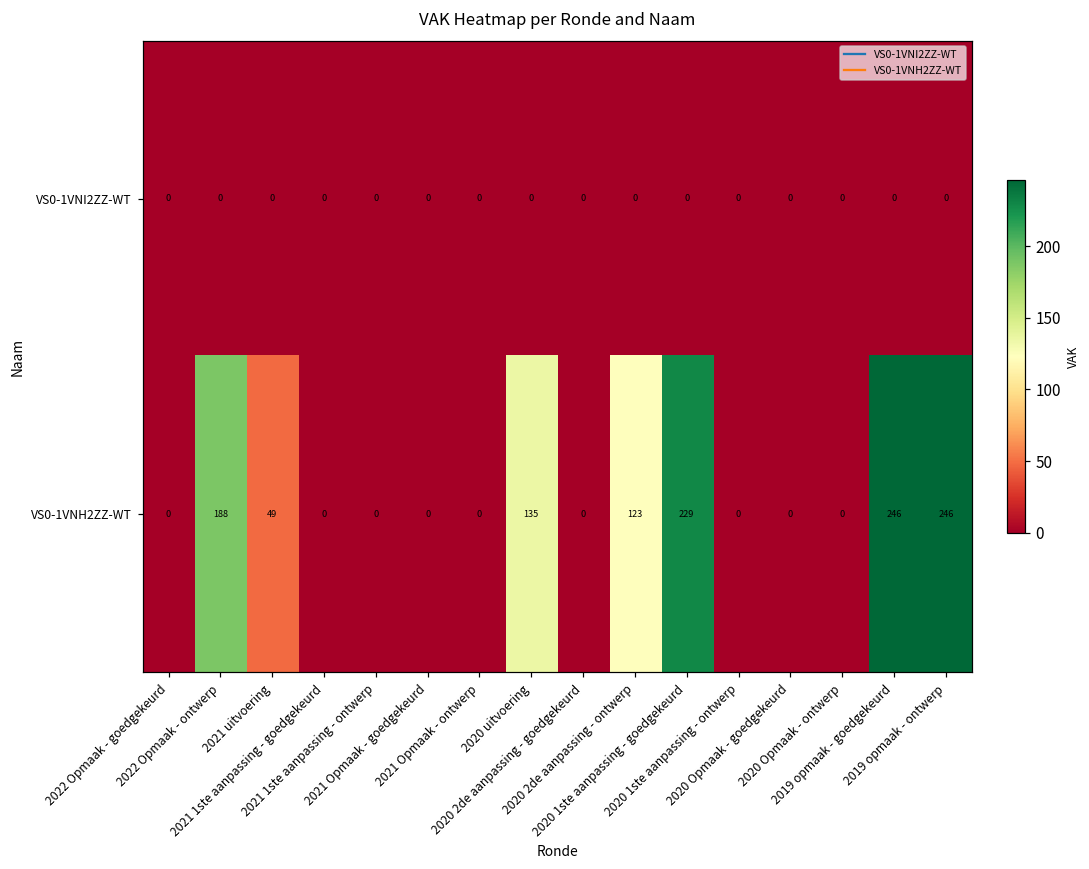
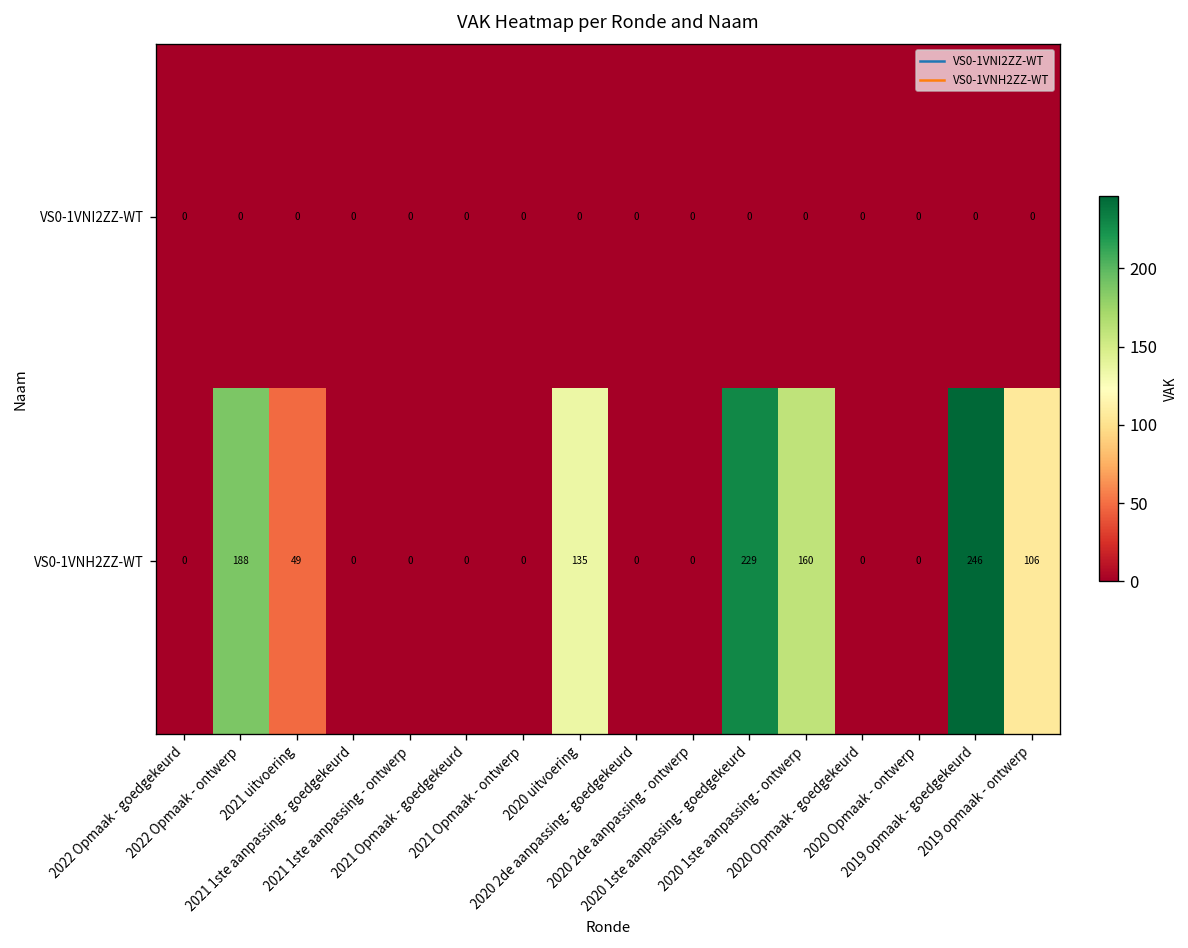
  {
    "VS0-1VNI2ZZ-WT": {
      "2022 Opmaak - goedgekeurd": 0,
      "2022 Opmaak - ontwerp": 0,
      "2021 uitvoering": 0,
      "2021 1ste aanpassing - goedgekeurd": 0,
      "2021 1ste aanpassing - ontwerp": 0,
      "2021 Opmaak - goedgekeurd": 0,
      "2021 Opmaak - ontwerp": 0,
      "2020 uitvoering": 0,
      "2020 2de aanpassing - goedgekeurd": 0,
      "2020 2de aanpassing - ontwerp": 0,
      "2020 1ste aanpassing - goedgekeurd": 0,
      "2020 1ste aanpassing - ontwerp": 0,
      "2020 Opmaak - goedgekeurd": 0,
      "2020 Opmaak - ontwerp": 0,
      "2019 opmaak - goedgekeurd": 0,
      "2019 opmaak - ontwerp": 0
    },
    "VS0-1VNH2ZZ-WT": {
      "2022 Opmaak - goedgekeurd": 0,
      "2022 Opmaak - ontwerp": 188,
      "2021 uitvoering": 49,
      "2021 1ste aanpassing - goedgekeurd": 0,
      "2021 1ste aanpassing - ontwerp": 0,
      "2021 Opmaak - goedgekeurd": 0,
      "2021 Opmaak - ontwerp": 0,
      "2020 uitvoering": 135,
      "2020 2de aanpassing - goedgekeurd": 0,
-     "2020 2de aanpassing - ontwerp": 123,
+     "2020 2de aanpassing - ontwerp": 0,
      "2020 1ste aanpassing - goedgekeurd": 229,
-     "2020 1ste aanpassing - ontwerp": 0,
+     "2020 1ste aanpassing - ontwerp": 160,
      "2020 Opmaak - goedgekeurd": 0,
      "2020 Opmaak - ontwerp": 0,
      "2019 opmaak - goedgekeurd": 246,
-     "2019 opmaak - ontwerp": 246
+     "2019 opmaak - ontwerp": 106
    }
  }
